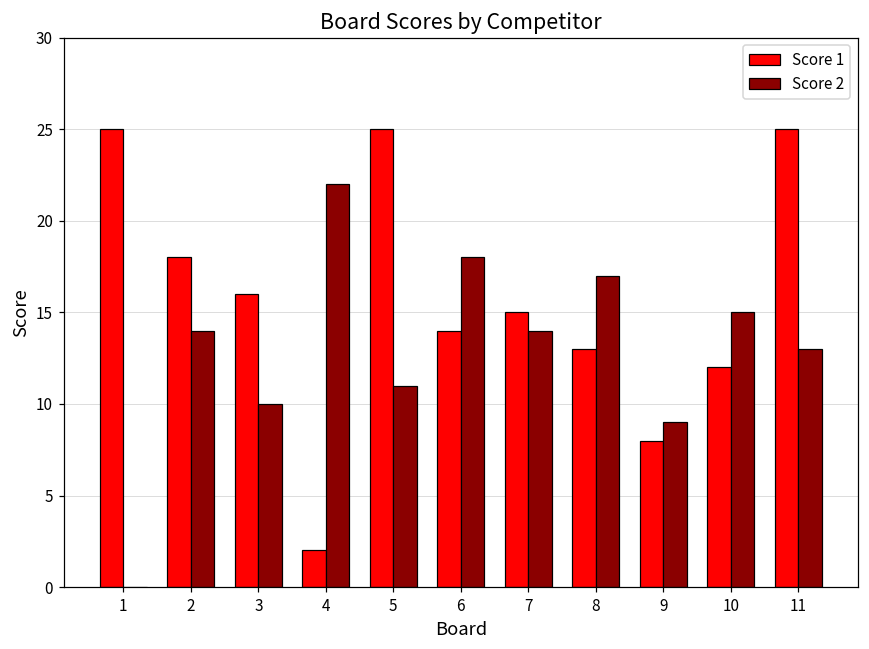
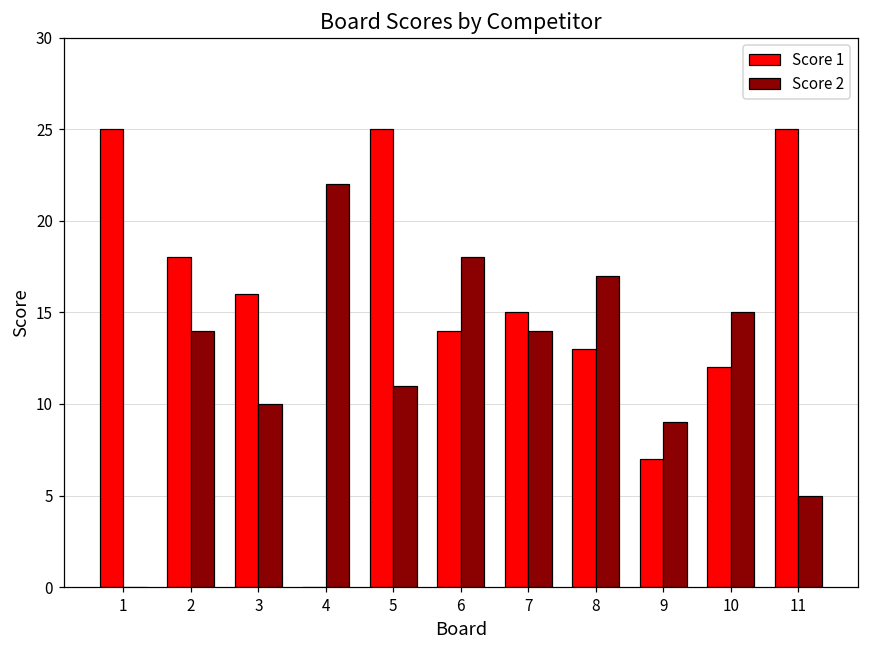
  {
    "Score 1": {
      "1": 25,
      "2": 18,
      "3": 16,
-     "4": 2,
+     "4": 0,
      "5": 25,
      "6": 14,
      "7": 15,
      "8": 13,
-     "9": 8,
+     "9": 7,
      "10": 12,
      "11": 25
    },
    "Score 2": {
      "1": 0,
      "2": 14,
      "3": 10,
      "4": 22,
      "5": 11,
      "6": 18,
      "7": 14,
      "8": 17,
      "9": 9,
      "10": 15,
-     "11": 13
+     "11": 5
    }
  }
